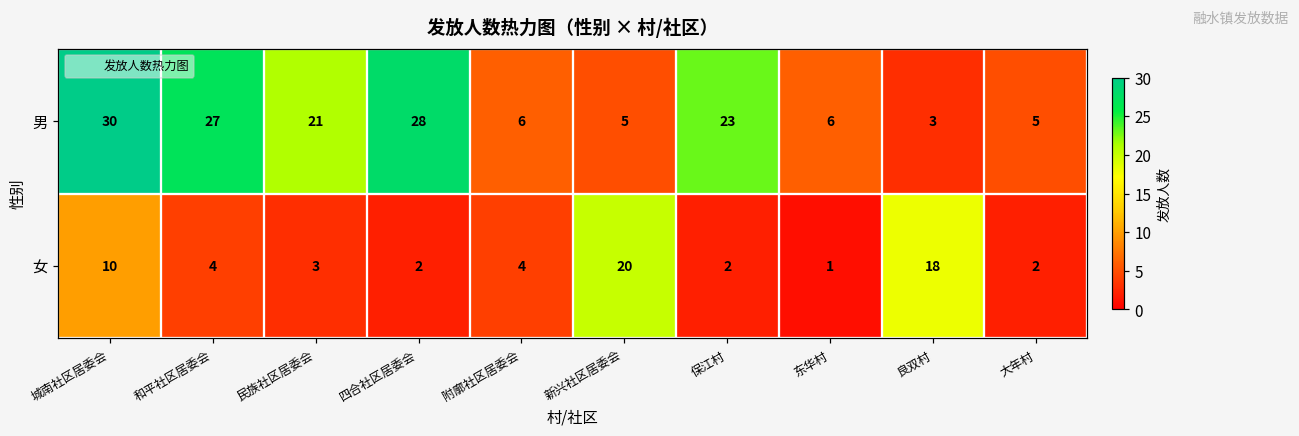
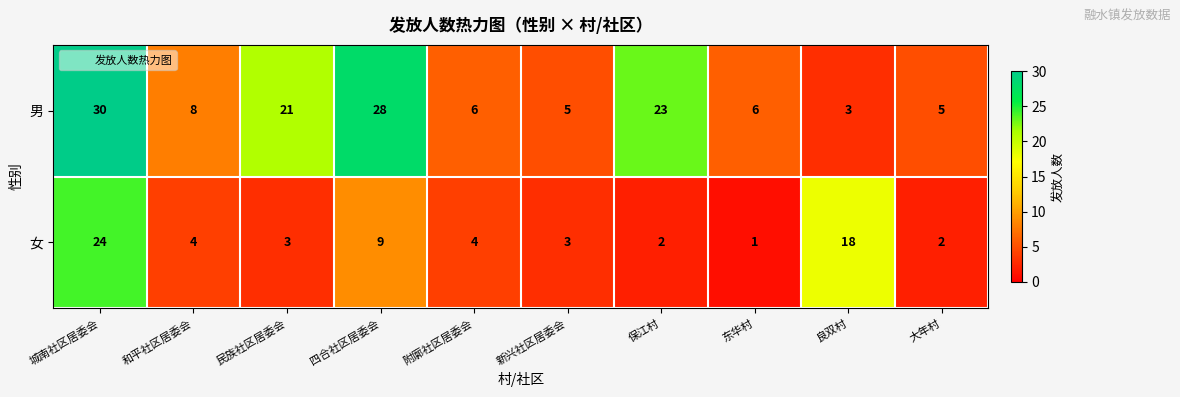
  {
    "男": {
      "城南社区居委会": 30,
-     "和平社区居委会": 27,
+     "和平社区居委会": 8,
      "民族社区居委会": 21,
      "四合社区居委会": 28,
      "附廓社区居委会": 6,
      "新兴社区居委会": 5,
      "保江村": 23,
      "东华村": 6,
      "良双村": 3,
      "大年村": 5
    },
    "女": {
-     "城南社区居委会": 10,
+     "城南社区居委会": 24,
      "和平社区居委会": 4,
      "民族社区居委会": 3,
-     "四合社区居委会": 2,
+     "四合社区居委会": 9,
      "附廓社区居委会": 4,
-     "新兴社区居委会": 20,
+     "新兴社区居委会": 3,
      "保江村": 2,
      "东华村": 1,
      "良双村": 18,
      "大年村": 2
    }
  }
